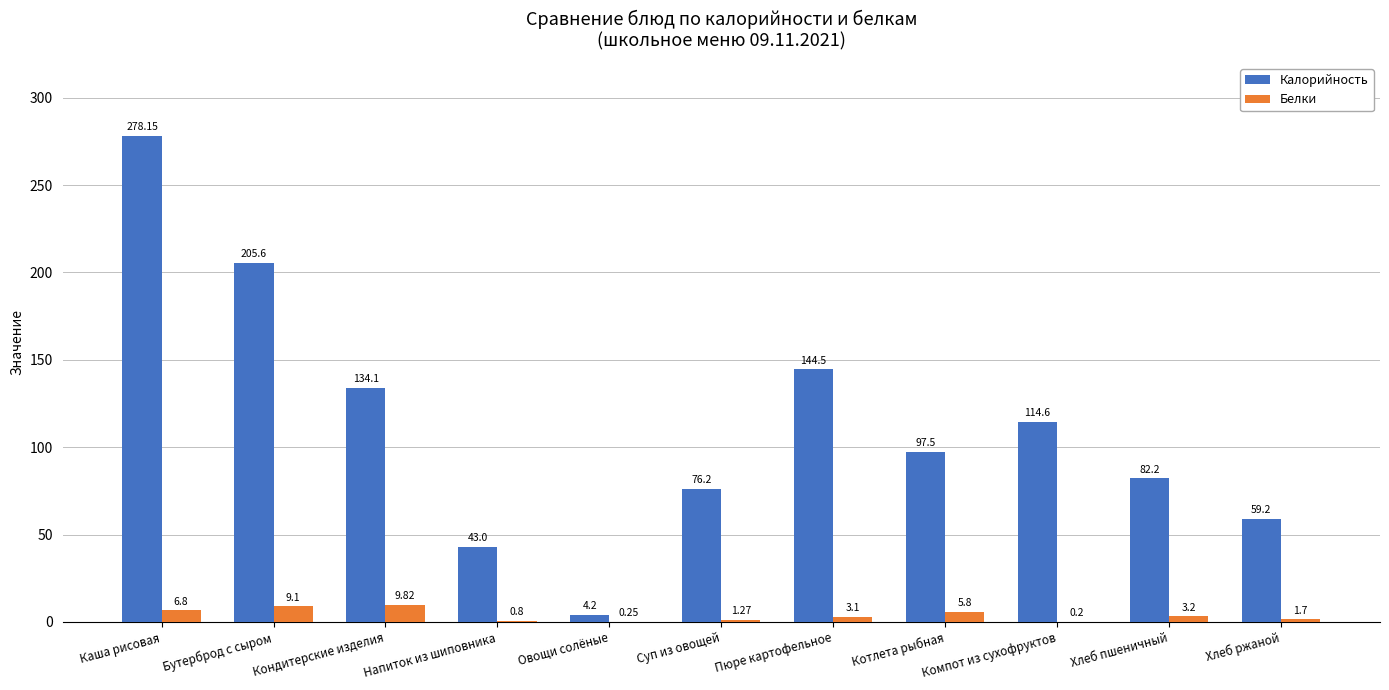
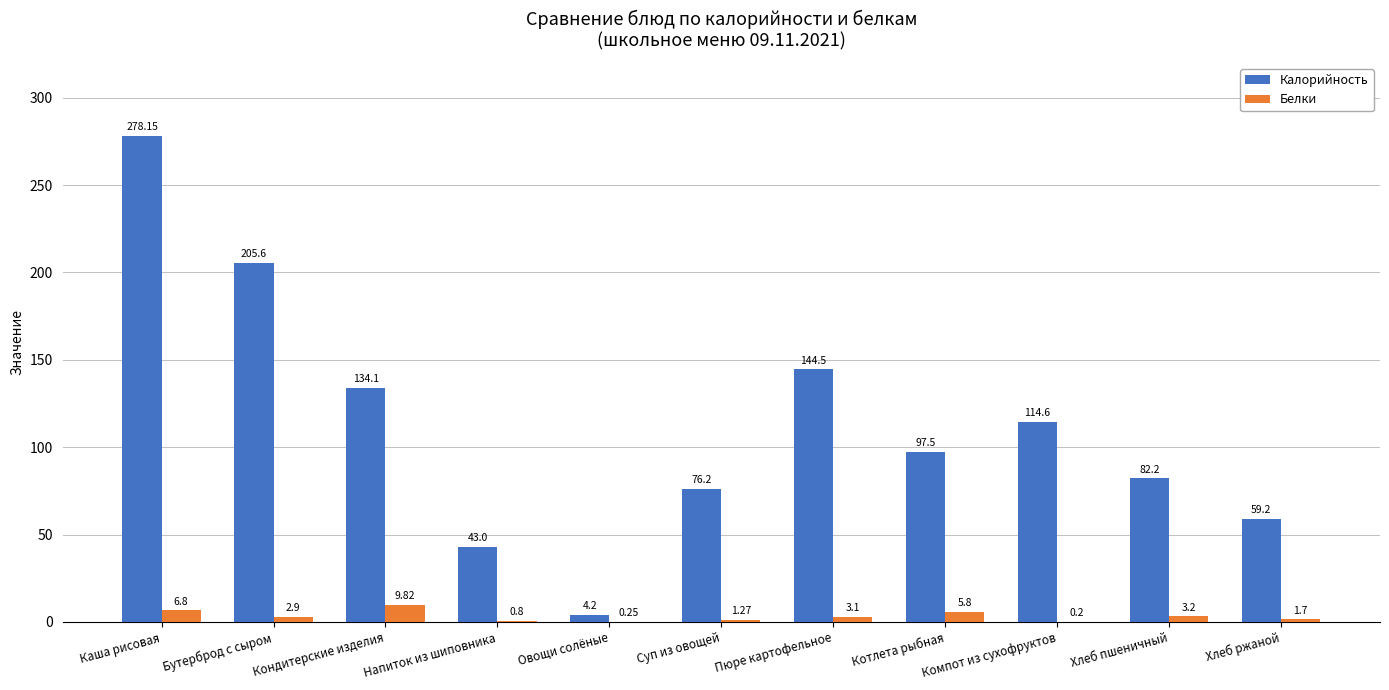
  {
    "Калорийность": {
      "Каша рисовая": 278.15,
      "Бутерброд с сыром": 205.6,
      "Кондитерские изделия": 134.1,
      "Напиток из шиповника": 43.0,
      "Овощи солёные": 4.2,
      "Суп из овощей": 76.2,
      "Пюре картофельное": 144.5,
      "Котлета рыбная": 97.5,
      "Компот из сухофруктов": 114.6,
      "Хлеб пшеничный": 82.2,
      "Хлеб ржаной": 59.2
    },
    "Белки": {
      "Каша рисовая": 6.8,
-     "Бутерброд с сыром": 9.1,
+     "Бутерброд с сыром": 2.9,
      "Кондитерские изделия": 9.82,
      "Напиток из шиповника": 0.8,
      "Овощи солёные": 0.25,
      "Суп из овощей": 1.27,
      "Пюре картофельное": 3.1,
      "Котлета рыбная": 5.8,
      "Компот из сухофруктов": 0.2,
      "Хлеб пшеничный": 3.2,
      "Хлеб ржаной": 1.7
    }
  }
